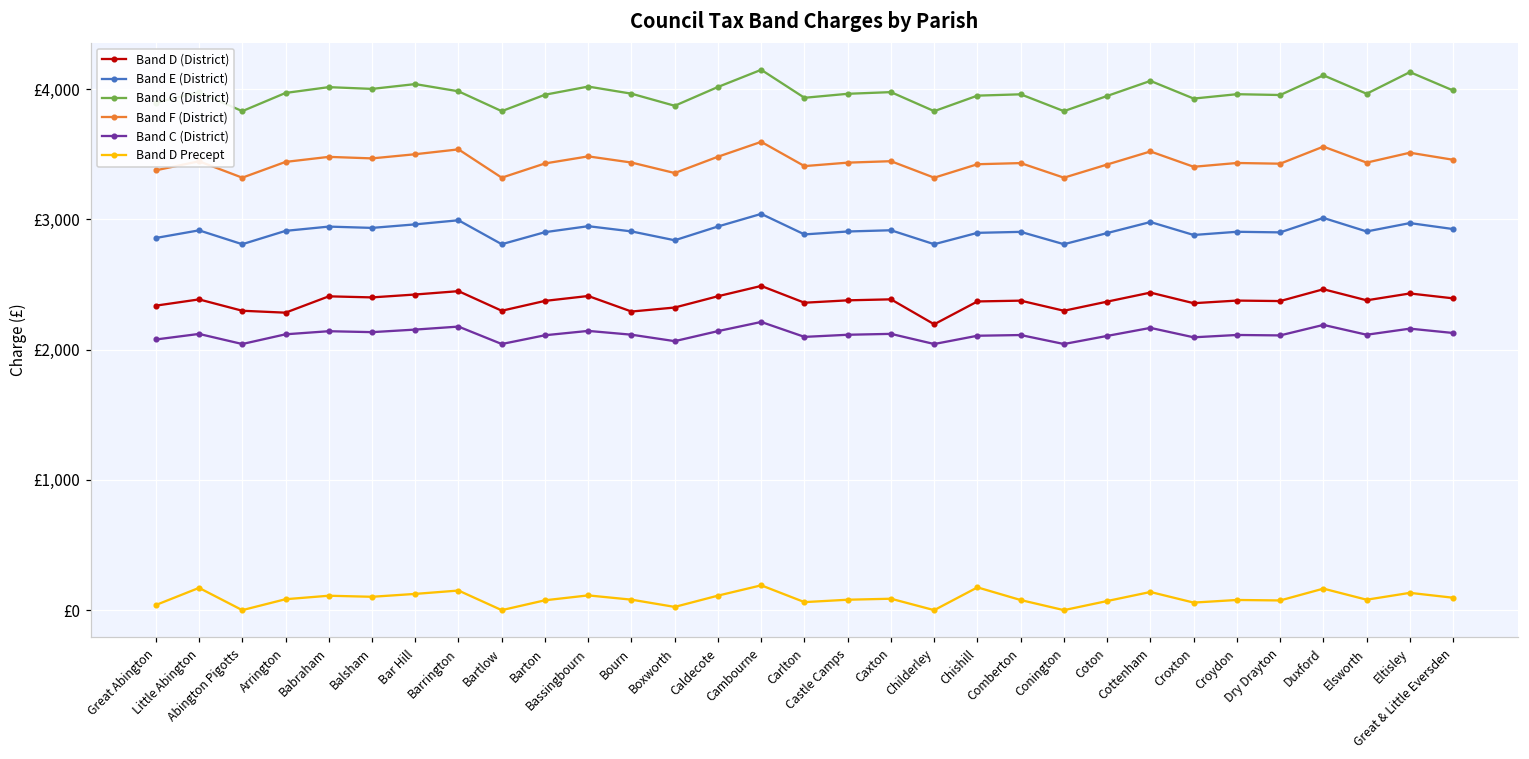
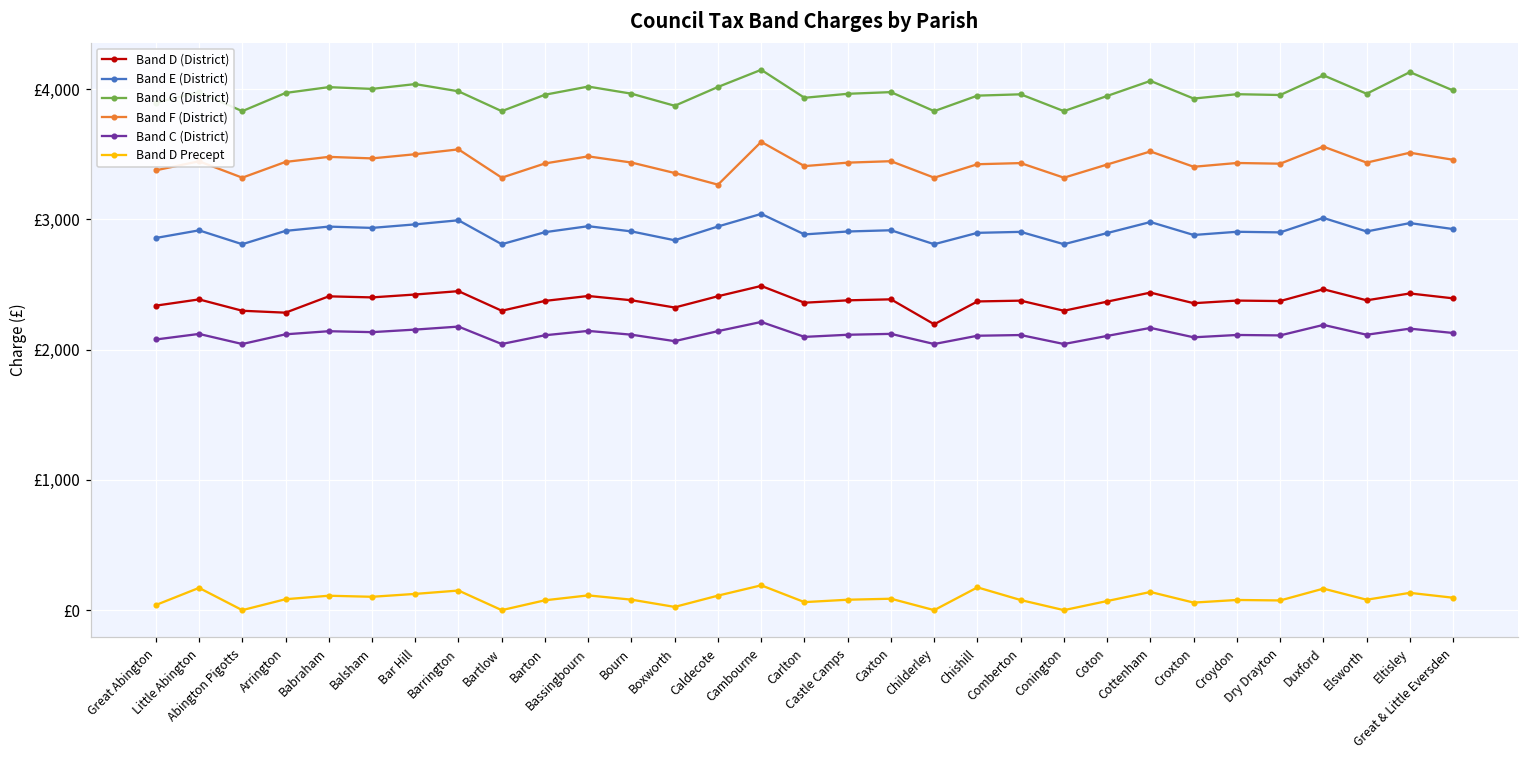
  {
    "Band D (District)": {
      "Great Abington": "£2,340",
      "Little Abington": "£2,390",
      "Abington Pigotts": "£2,300",
      "Arrington": "£2,280",
      "Babraham": "£2,410",
      "Balsham": "£2,400",
      "Bar Hill": "£2,420",
      "Barrington": "£2,450",
      "Bartlow": "£2,300",
      "Barton": "£2,370",
      "Bassingbourn": "£2,410",
-     "Bourn": "£2,290",
+     "Bourn": "£2,380",
      "Boxworth": "£2,320",
      "Caldecote": "£2,410",
      "Cambourne": "£2,490",
      "Carlton": "£2,360",
      "Castle Camps": "£2,380",
      "Caxton": "£2,390",
      "Childerley": "£2,190",
      "Chishill": "£2,370",
      "Comberton": "£2,380",
      "Conington": "£2,300",
      "Coton": "£2,370",
      "Cottenham": "£2,440",
      "Croxton": "£2,360",
      "Croydon": "£2,380",
      "Dry Drayton": "£2,370",
      "Duxford": "£2,460",
      "Elsworth": "£2,380",
      "Eltisley": "£2,430",
      "Great & Little Eversden": "£2,390"
    },
    "Band E (District)": {
      "Great Abington": "£2,860",
      "Little Abington": "£2,920",
      "Abington Pigotts": "£2,810",
      "Arrington": "£2,910",
      "Babraham": "£2,940",
      "Balsham": "£2,930",
      "Bar Hill": "£2,960",
      "Barrington": "£2,990",
      "Bartlow": "£2,810",
      "Barton": "£2,900",
      "Bassingbourn": "£2,950",
      "Bourn": "£2,910",
      "Boxworth": "£2,840",
      "Caldecote": "£2,950",
      "Cambourne": "£3,040",
      "Carlton": "£2,880",
      "Castle Camps": "£2,910",
      "Caxton": "£2,920",
      "Childerley": "£2,810",
      "Chishill": "£2,900",
      "Comberton": "£2,900",
      "Conington": "£2,810",
      "Coton": "£2,900",
      "Cottenham": "£2,980",
      "Croxton": "£2,880",
      "Croydon": "£2,900",
      "Dry Drayton": "£2,900",
      "Duxford": "£3,010",
      "Elsworth": "£2,910",
      "Eltisley": "£2,970",
      "Great & Little Eversden": "£2,930"
    },
    "Band G (District)": {
      "Abington Pigotts": "£3,830",
      "Arrington": "£3,970",
      "Babraham": "£4,020",
      "Balsham": "£4,000",
      "Bar Hill": "£4,040",
      "Barrington": "£3,980",
      "Bartlow": "£3,830",
      "Barton": "£3,960",
      "Bassingbourn": "£4,020",
      "Bourn": "£3,970",
      "Boxworth": "£3,870",
      "Caldecote": "£4,020",
      "Cambourne": "£4,150",
      "Carlton": "£3,930",
      "Castle Camps": "£3,960",
      "Caxton": "£3,980",
      "Childerley": "£3,830",
      "Chishill": "£3,950",
      "Comberton": "£3,960",
      "Conington": "£3,830",
      "Coton": "£3,950",
      "Cottenham": "£4,060",
      "Croxton": "£3,930",
      "Croydon": "£3,960",
      "Dry Drayton": "£3,960",
      "Duxford": "£4,110",
      "Elsworth": "£3,960",
      "Eltisley": "£4,130",
      "Great & Little Eversden": "£3,990"
    },
    "Band F (District)": {
      "Great Abington": "£3,380",
      "Little Abington": "£3,450",
      "Abington Pigotts": "£3,320",
      "Arrington": "£3,440",
      "Babraham": "£3,480",
      "Balsham": "£3,470",
      "Bar Hill": "£3,500",
      "Barrington": "£3,540",
      "Bartlow": "£3,320",
      "Barton": "£3,430",
      "Bassingbourn": "£3,480",
      "Bourn": "£3,440",
      "Boxworth": "£3,360",
-     "Caldecote": "£3,480",
+     "Caldecote": "£3,270",
      "Cambourne": "£3,600",
      "Carlton": "£3,410",
      "Castle Camps": "£3,440",
      "Caxton": "£3,450",
      "Childerley": "£3,320",
      "Chishill": "£3,420",
      "Comberton": "£3,430",
      "Conington": "£3,320",
      "Coton": "£3,420",
      "Cottenham": "£3,520",
      "Croxton": "£3,400",
      "Croydon": "£3,430",
      "Dry Drayton": "£3,430",
      "Duxford": "£3,560",
      "Elsworth": "£3,440",
      "Eltisley": "£3,510",
      "Great & Little Eversden": "£3,460"
    },
    "Band C (District)": {
      "Great Abington": "£2,080",
      "Little Abington": "£2,120",
      "Abington Pigotts": "£2,040",
      "Arrington": "£2,120",
      "Babraham": "£2,140",
      "Balsham": "£2,130",
      "Bar Hill": "£2,150",
      "Barrington": "£2,180",
      "Bartlow": "£2,040",
      "Barton": "£2,110",
      "Bassingbourn": "£2,140",
      "Bourn": "£2,110",
      "Boxworth": "£2,070",
      "Caldecote": "£2,140",
      "Cambourne": "£2,210",
      "Carlton": "£2,100",
      "Castle Camps": "£2,110",
      "Caxton": "£2,120",
      "Childerley": "£2,040",
      "Chishill": "£2,110",
      "Comberton": "£2,110",
      "Conington": "£2,040",
      "Coton": "£2,110",
      "Cottenham": "£2,170",
      "Croxton": "£2,090",
      "Croydon": "£2,110",
      "Dry Drayton": "£2,110",
      "Duxford": "£2,190",
      "Elsworth": "£2,110",
      "Eltisley": "£2,160",
      "Great & Little Eversden": "£2,130"
    },
    "Band D Precept": {
      "Great Abington": "£40",
      "Little Abington": "£170",
      "Abington Pigotts": "£0",
      "Arrington": "£80",
      "Babraham": "£110",
      "Balsham": "£100",
      "Bar Hill": "£120",
      "Barrington": "£150",
      "Bartlow": "£0",
      "Barton": "£80",
      "Bassingbourn": "£110",
      "Bourn": "£80",
      "Boxworth": "£20",
      "Caldecote": "£110",
      "Cambourne": "£190",
      "Carlton": "£60",
      "Castle Camps": "£80",
      "Caxton": "£90",
      "Childerley": "£0",
      "Chishill": "£170",
      "Comberton": "£80",
      "Conington": "£0",
      "Coton": "£70",
      "Cottenham": "£140",
      "Croxton": "£60",
      "Croydon": "£80",
      "Dry Drayton": "£70",
      "Duxford": "£170",
      "Elsworth": "£80",
      "Eltisley": "£130",
      "Great & Little Eversden": "£100"
    }
  }
